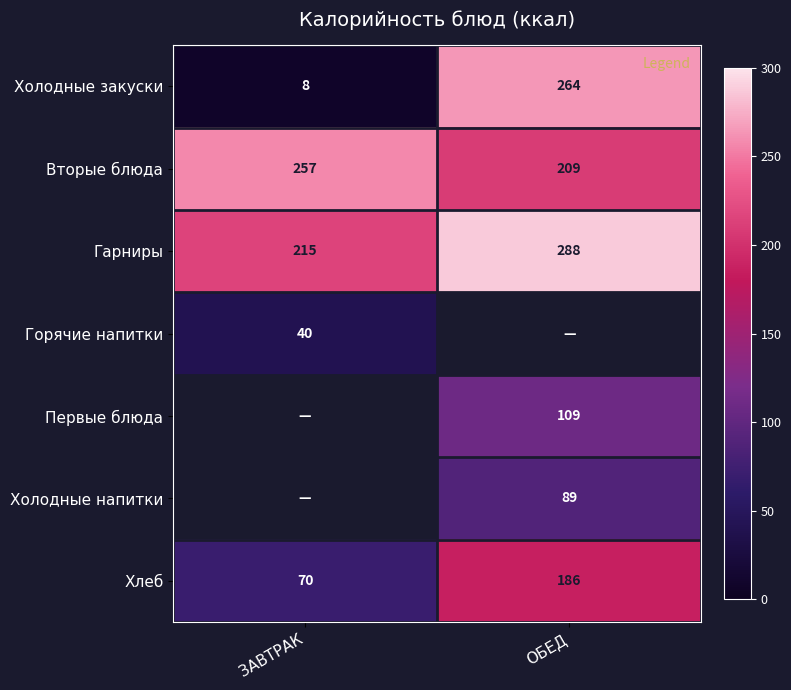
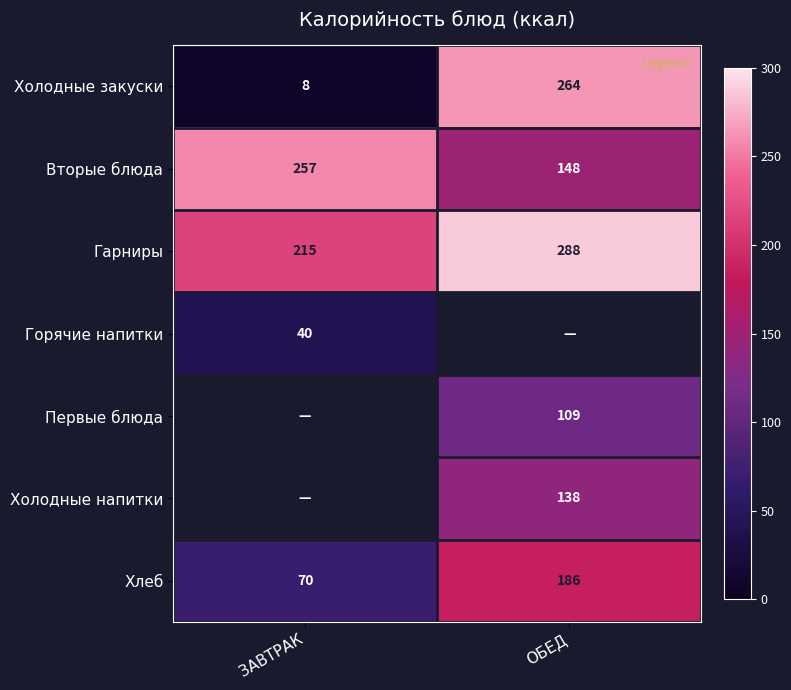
  {
    "Холодные закуски": {
      "ЗАВТРАК": 8
    },
    "Вторые блюда": {
      "ЗАВТРАК": 257,
-     "ОБЕД": 209
+     "ОБЕД": 148
    },
    "Гарниры": {
      "ЗАВТРАК": 215,
      "ОБЕД": 288
    },
    "Горячие напитки": {
      "ЗАВТРАК": 40
    },
    "Первые блюда": {
      "ОБЕД": 109
    },
    "Холодные напитки": {
-     "ОБЕД": 89
+     "ОБЕД": 138
    },
    "Хлеб": {
      "ЗАВТРАК": 70,
      "ОБЕД": 186
    }
  }
